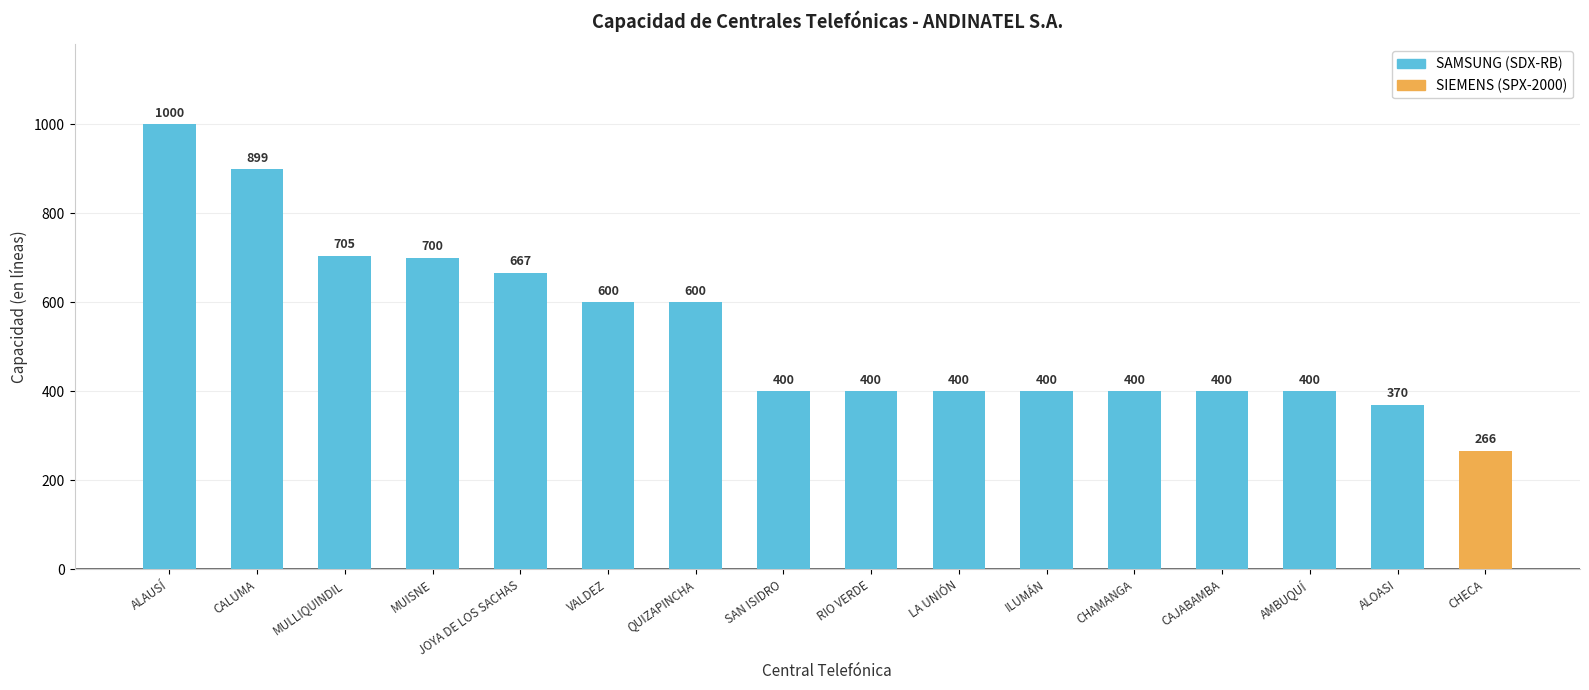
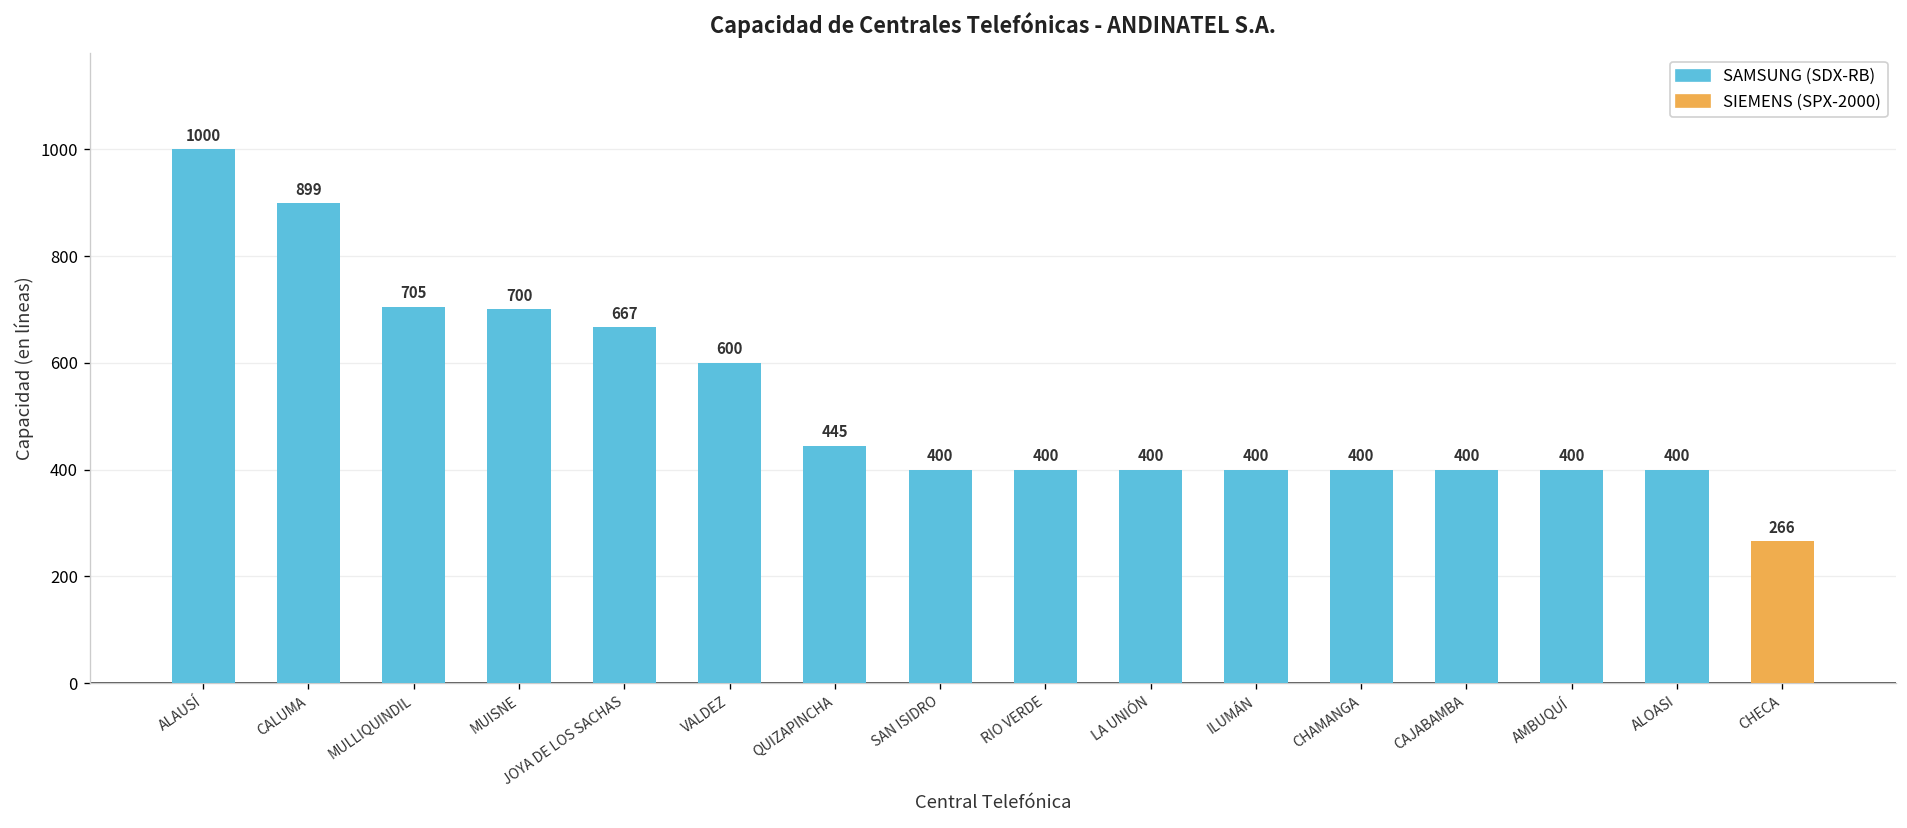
  {
    "ALAUSÍ": 1000,
    "CALUMA": 899,
    "MULLIQUINDIL": 705,
    "MUISNE": 700,
    "JOYA DE LOS SACHAS": 667,
    "VALDEZ": 600,
-   "QUIZAPINCHA": 600,
+   "QUIZAPINCHA": 445,
    "SAN ISIDRO": 400,
    "RIO VERDE": 400,
    "LA UNIÓN": 400,
    "ILUMÁN": 400,
    "CHAMANGA": 400,
    "CAJABAMBA": 400,
    "AMBUQUÍ": 400,
-   "ALOASI": 370,
+   "ALOASI": 400,
    "CHECA": 266
  }
